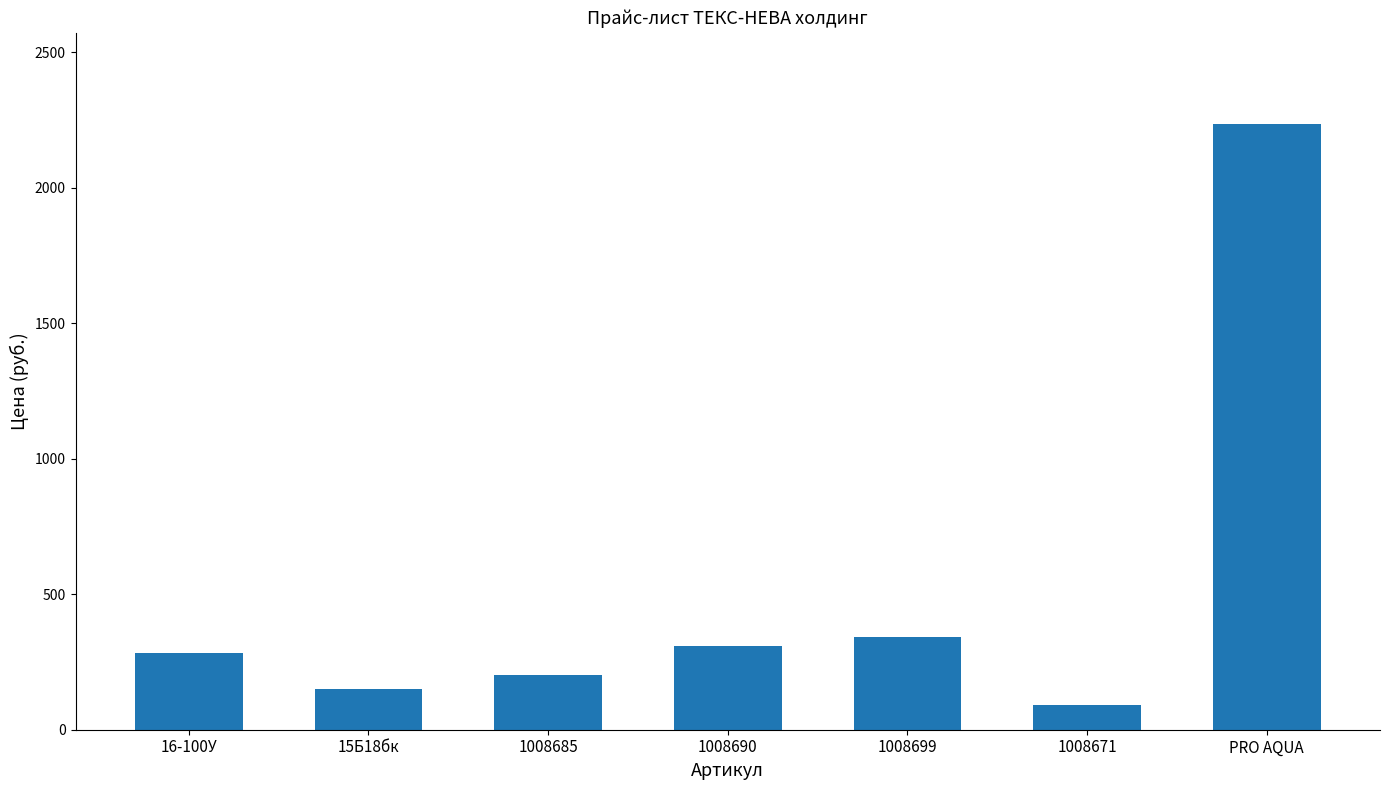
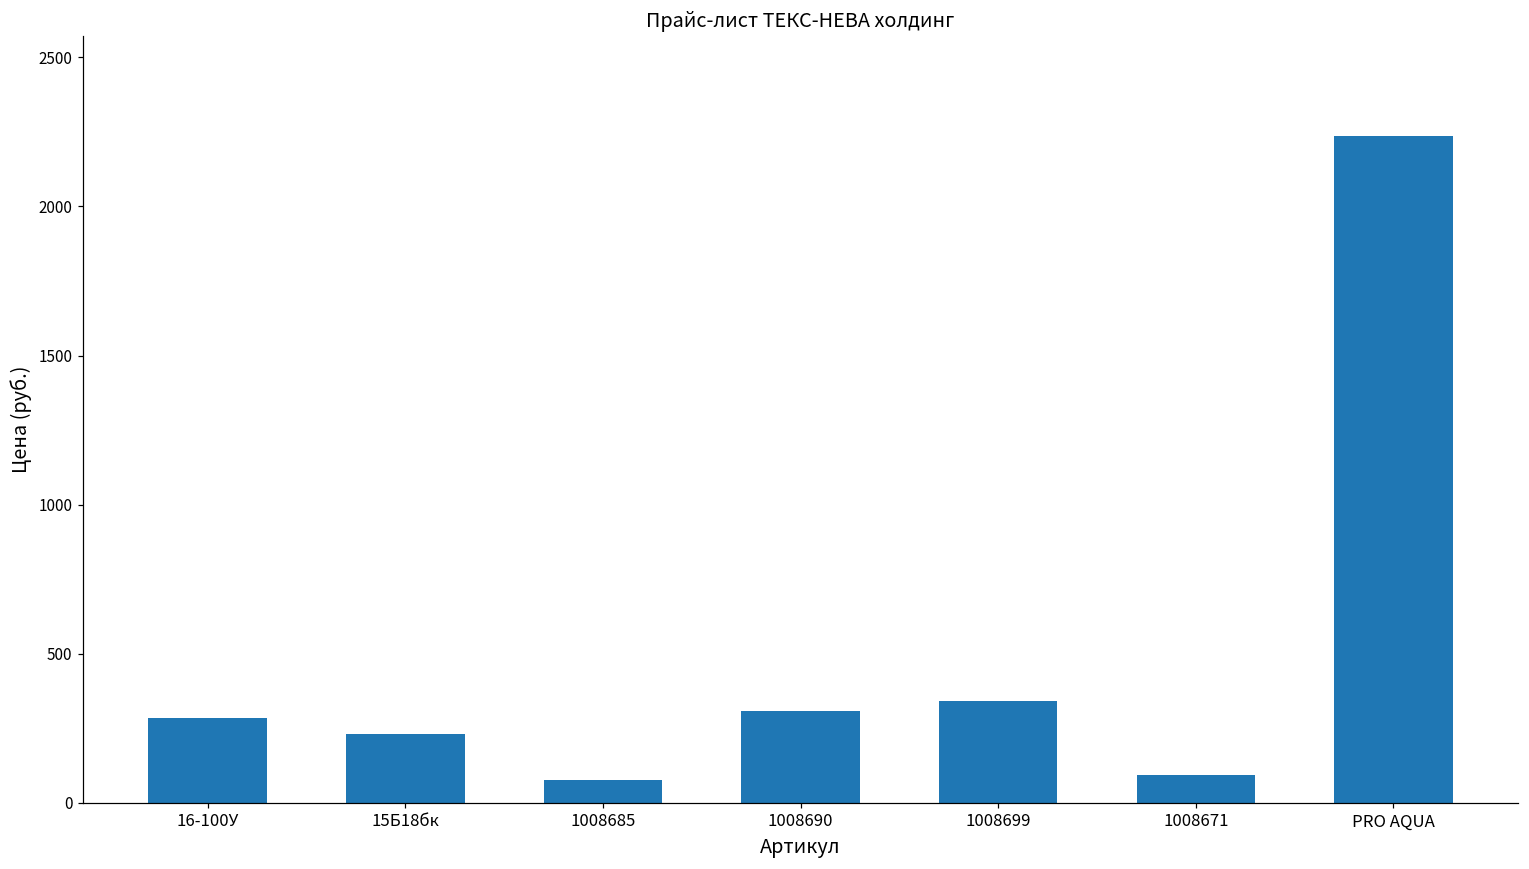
  {
    "16-100У": 280,
-   "15Б18бк": 150,
-   "1008685": 200,
+   "15Б18бк": 230,
+   "1008685": 80,
    "1008690": 310,
    "1008699": 340,
    "1008671": 90,
    "PRO AQUA": 2240
  }
